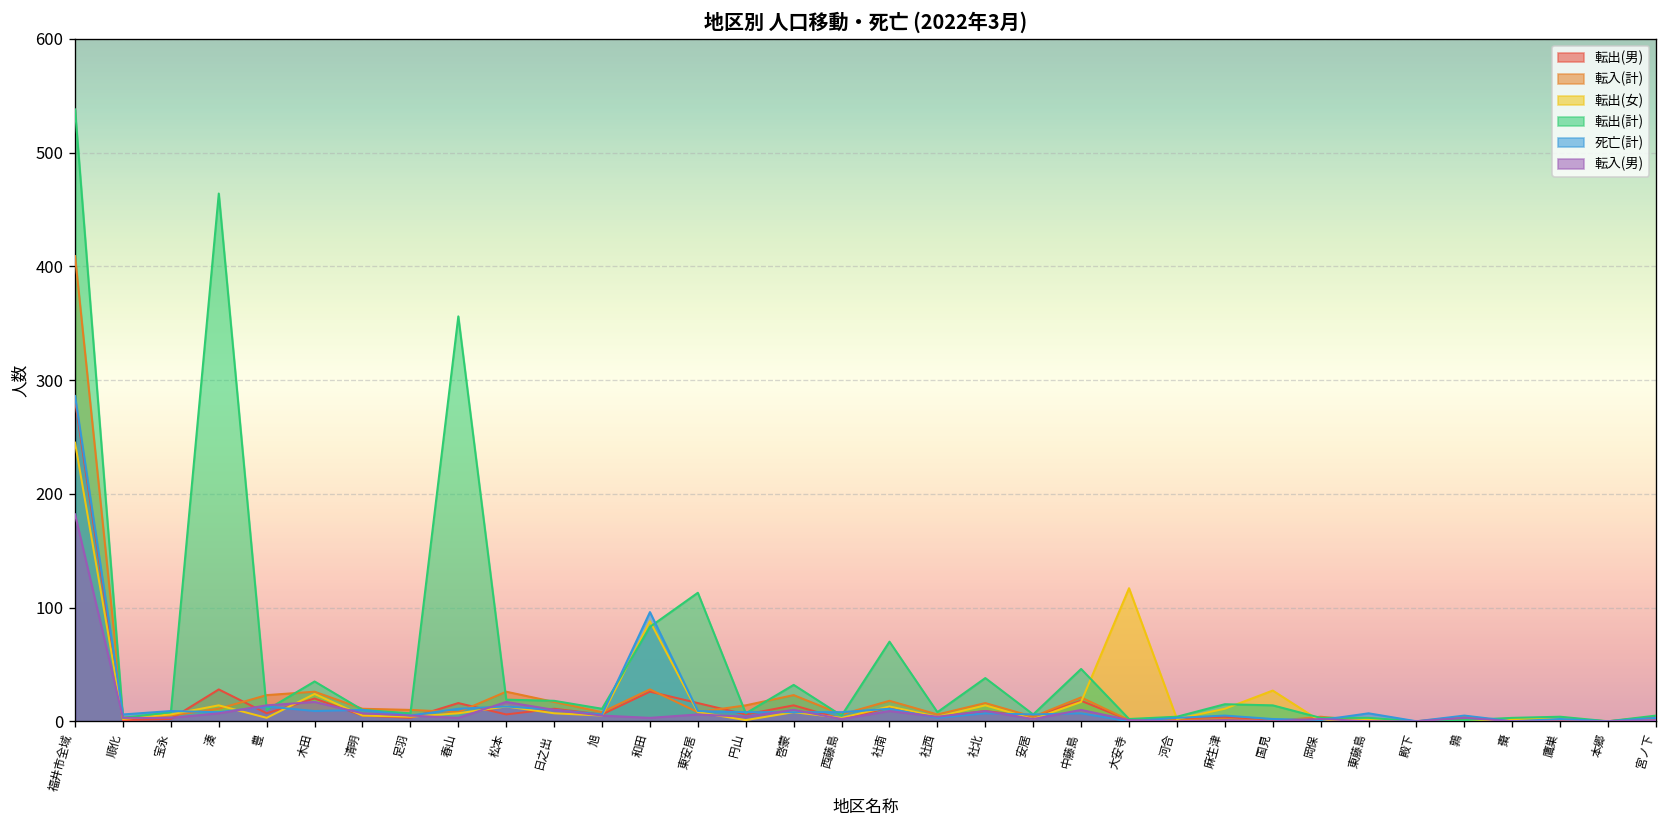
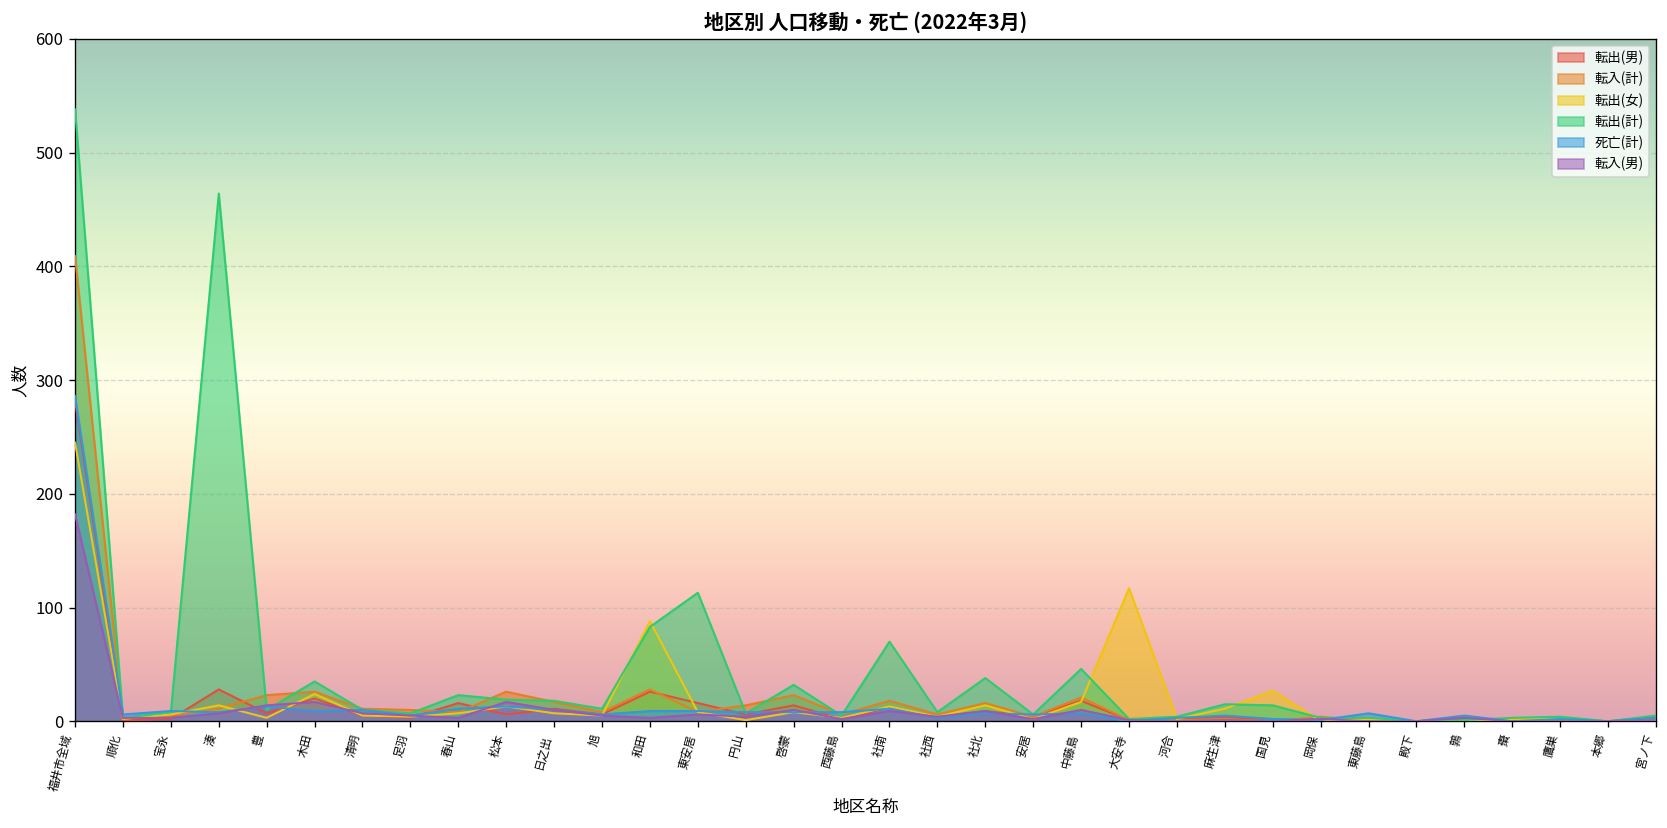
  {
    "転出(女)": {
      "福井市全域": 250,
      "湊": 10,
      "豊": 0,
      "日之出": 10,
      "和田": 90,
      "円山": 0,
      "大安寺": 120,
      "麻生津": 10,
      "国見": 30
    },
    "転出(計)": {
      "福井市全域": 540,
      "湊": 460,
      "豊": 10,
      "木田": 40,
-     "春山": 360,
+     "春山": 20,
      "旭": 10,
      "和田": 80,
      "東安居": 110,
      "啓蒙": 30,
      "社南": 70,
      "社北": 40,
      "中藤島": 50,
      "麻生津": 20,
      "国見": 10
    },
    "死亡(計)": {
      "福井市全域": 290,
      "順化": 10,
      "木田": 10,
      "春山": 10,
-     "和田": 100,
+     "和田": 10,
      "中藤島": 10,
      "東藤島": 10
    },
    "転入(男)": {
      "福井市全域": 180,
      "木田": 20,
      "春山": 0,
      "和田": 0,
      "中藤島": 10
    }
  }
